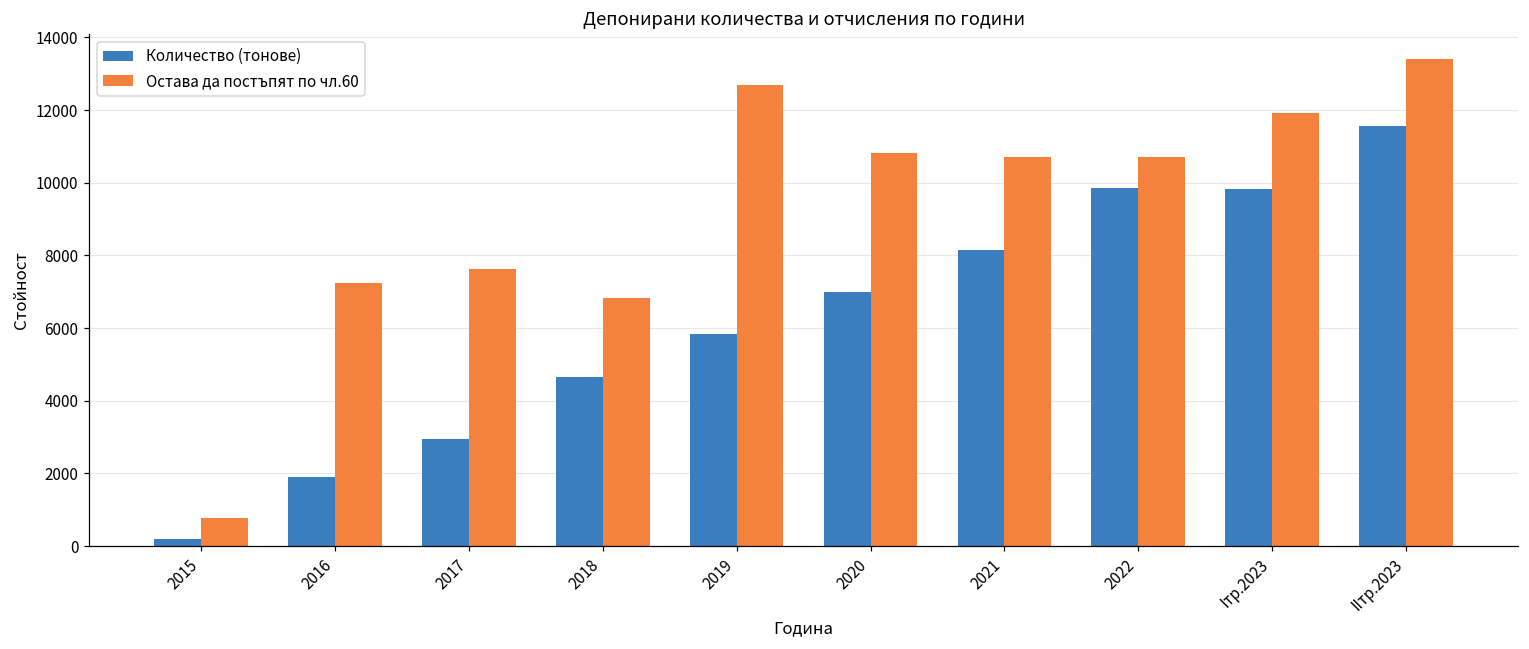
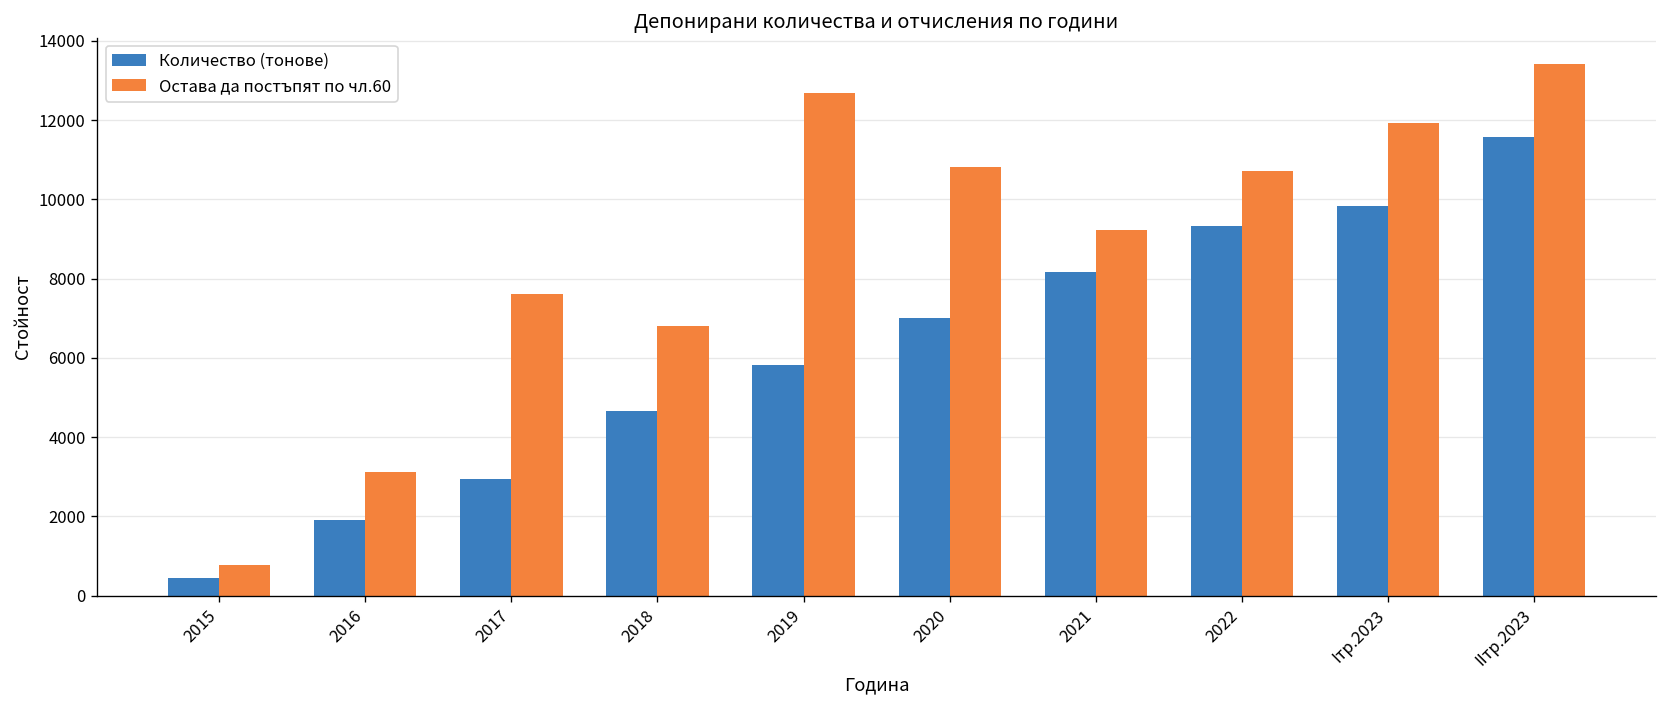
  {
    "Количество (тонове)": {
-     "2015": 200,
+     "2015": 400,
      "2016": 1900,
      "2017": 2900,
      "2018": 4700,
      "2019": 5800,
      "2020": 7000,
      "2021": 8200,
-     "2022": 9800,
+     "2022": 9300,
      "Iтр.2023": 9800,
      "IIтр.2023": 11600
    },
    "Остава да постъпят по чл.60": {
      "2015": 800,
-     "2016": 7200,
+     "2016": 3100,
      "2017": 7600,
      "2018": 6800,
      "2019": 12700,
      "2020": 10800,
-     "2021": 10700,
+     "2021": 9200,
      "2022": 10700,
      "Iтр.2023": 11900,
      "IIтр.2023": 13400
    }
  }
